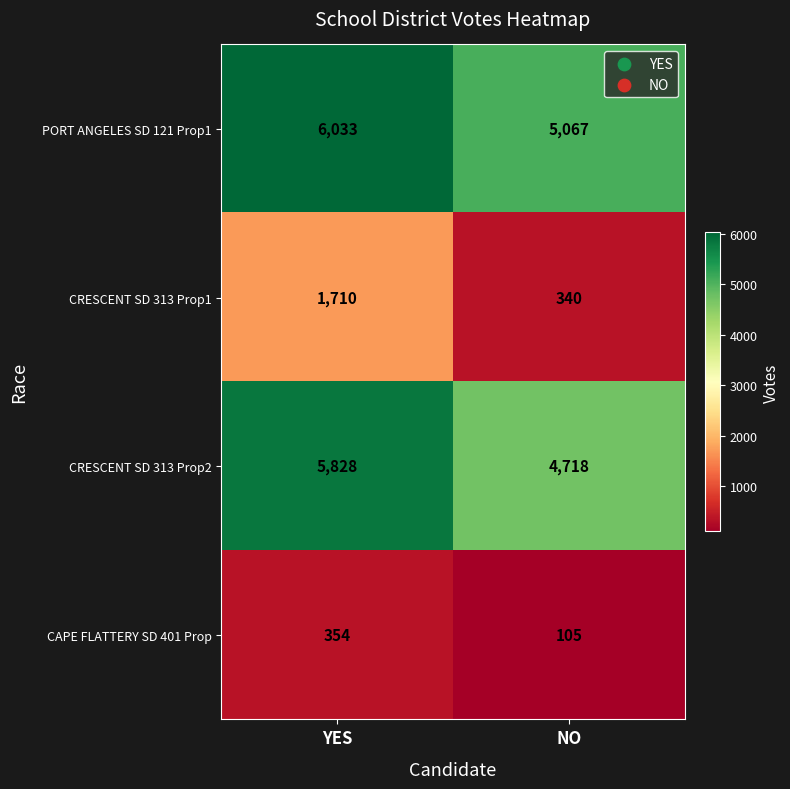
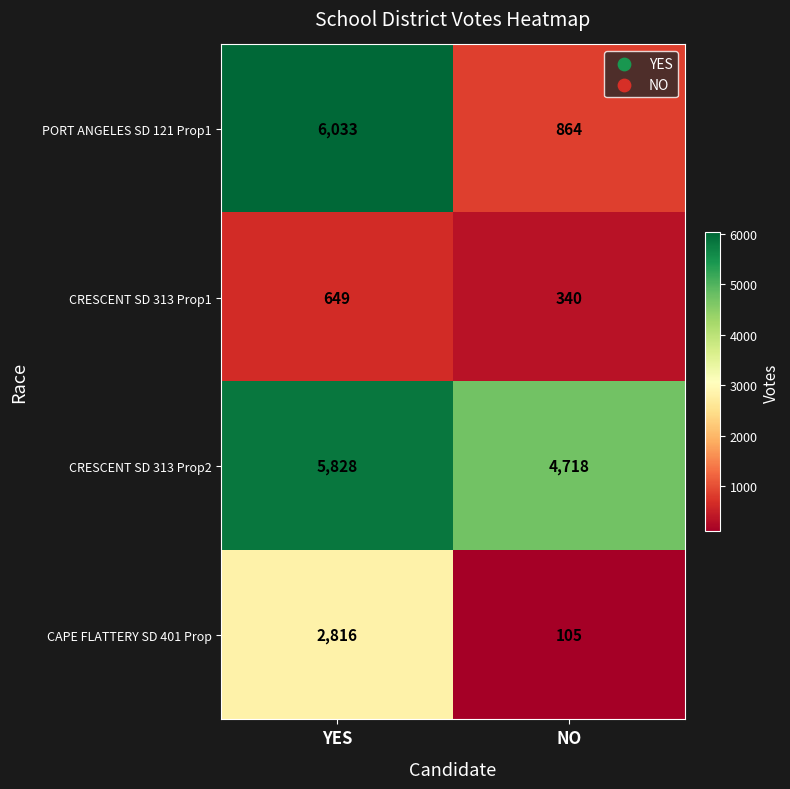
  {
    "PORT ANGELES SD 121 Prop1": {
      "YES": "6,033",
-     "NO": "5,067"
+     "NO": "864"
    },
    "CRESCENT SD 313 Prop1": {
-     "YES": "1,710",
+     "YES": "649",
      "NO": "340"
    },
    "CRESCENT SD 313 Prop2": {
      "YES": "5,828",
      "NO": "4,718"
    },
    "CAPE FLATTERY SD 401 Prop": {
-     "YES": "354",
+     "YES": "2,816",
      "NO": "105"
    }
  }
